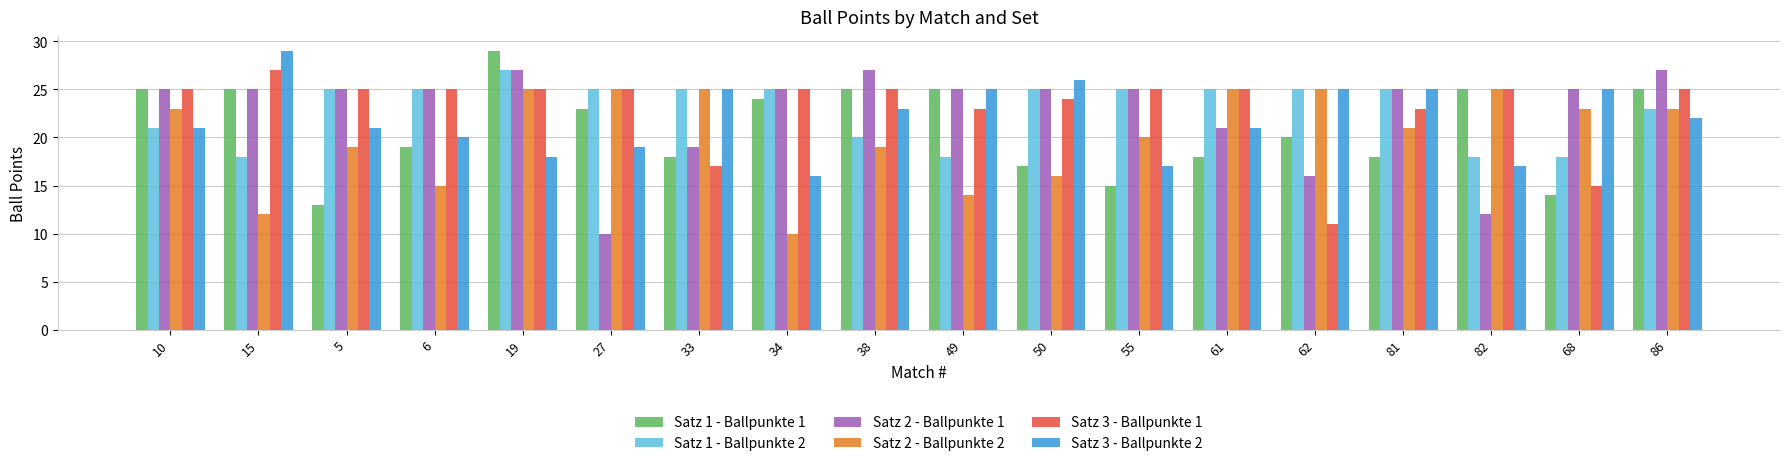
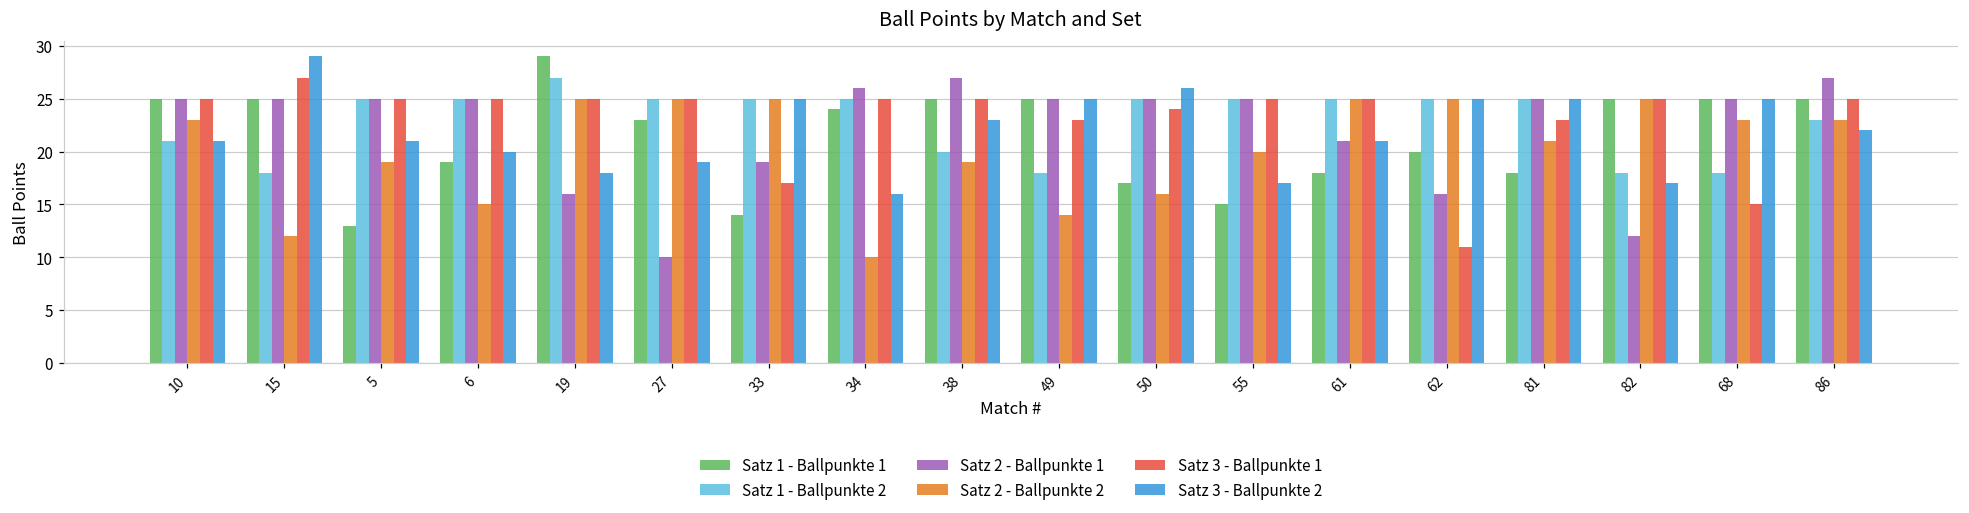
  {
    "Satz 1 - Ballpunkte 1": {
      "10": 25,
      "15": 25,
      "5": 13,
      "6": 19,
      "19": 29,
      "27": 23,
-     "33": 18,
+     "33": 14,
      "34": 24,
      "38": 25,
      "49": 25,
      "50": 17,
      "55": 15,
      "61": 18,
      "62": 20,
      "81": 18,
      "82": 25,
-     "68": 14,
+     "68": 25,
      "86": 25
    },
    "Satz 2 - Ballpunkte 1": {
      "10": 25,
      "15": 25,
      "5": 25,
      "6": 25,
-     "19": 27,
+     "19": 16,
      "27": 10,
      "33": 19,
-     "34": 25,
+     "34": 26,
      "38": 27,
      "49": 25,
      "50": 25,
      "55": 25,
      "61": 21,
      "62": 16,
      "81": 25,
      "82": 12,
      "68": 25,
      "86": 27
    }
  }
